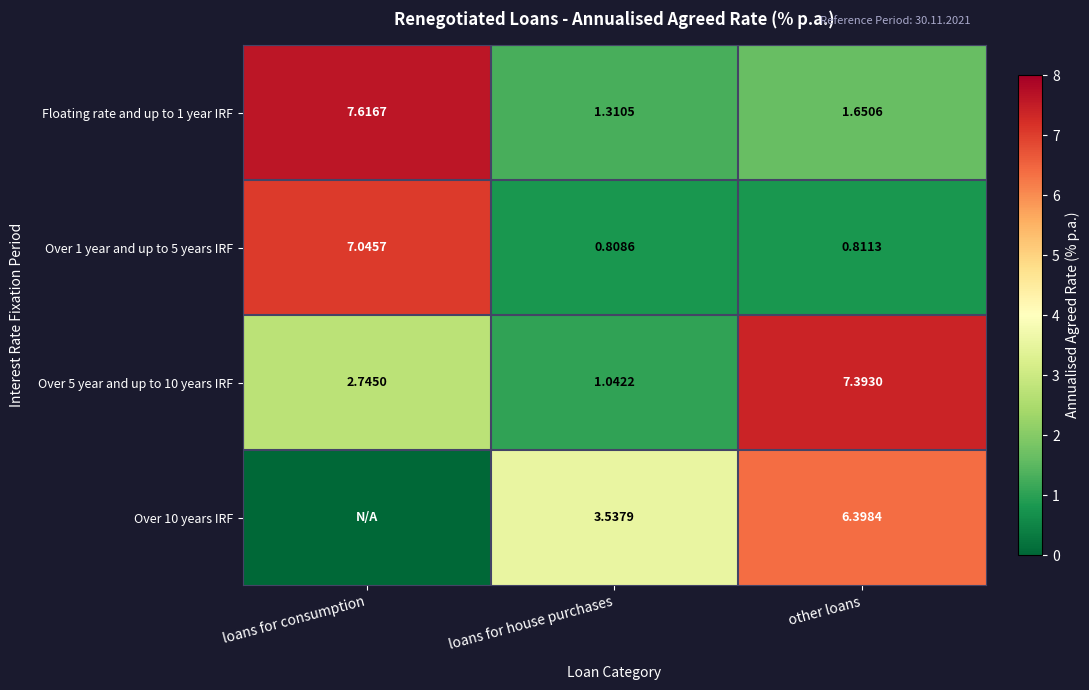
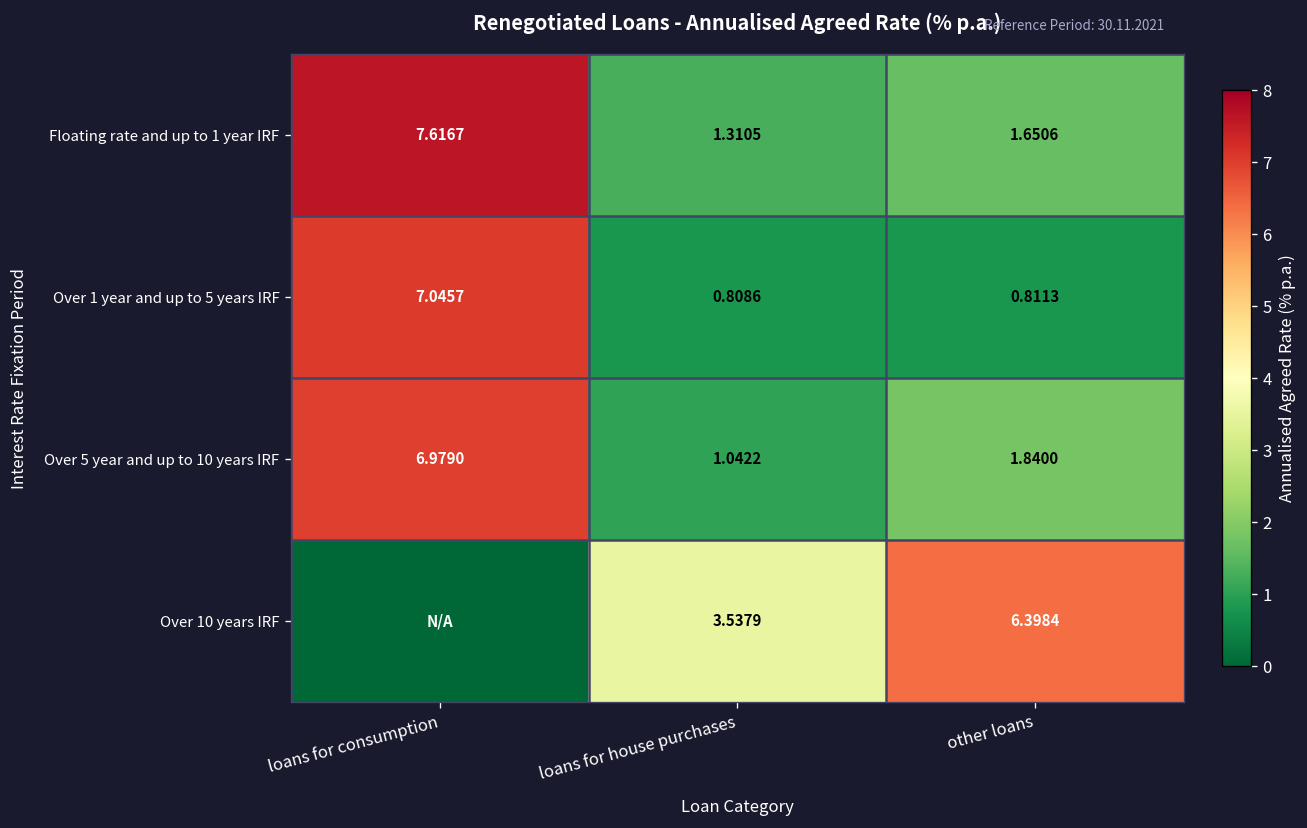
  {
    "Floating rate and up to 1 year IRF": {
      "loans for consumption": 7.6167,
      "loans for house purchases": 1.3105,
      "other loans": 1.6506
    },
    "Over 1 year and up to 5 years IRF": {
      "loans for consumption": 7.0457,
      "loans for house purchases": 0.8086,
      "other loans": 0.8113
    },
    "Over 5 year and up to 10 years IRF": {
-     "loans for consumption": 2.7450,
+     "loans for consumption": 6.9790,
      "loans for house purchases": 1.0422,
-     "other loans": 7.3930
+     "other loans": 1.8400
    },
    "Over 10 years IRF": {
      "loans for house purchases": 3.5379,
      "other loans": 6.3984
    }
  }
